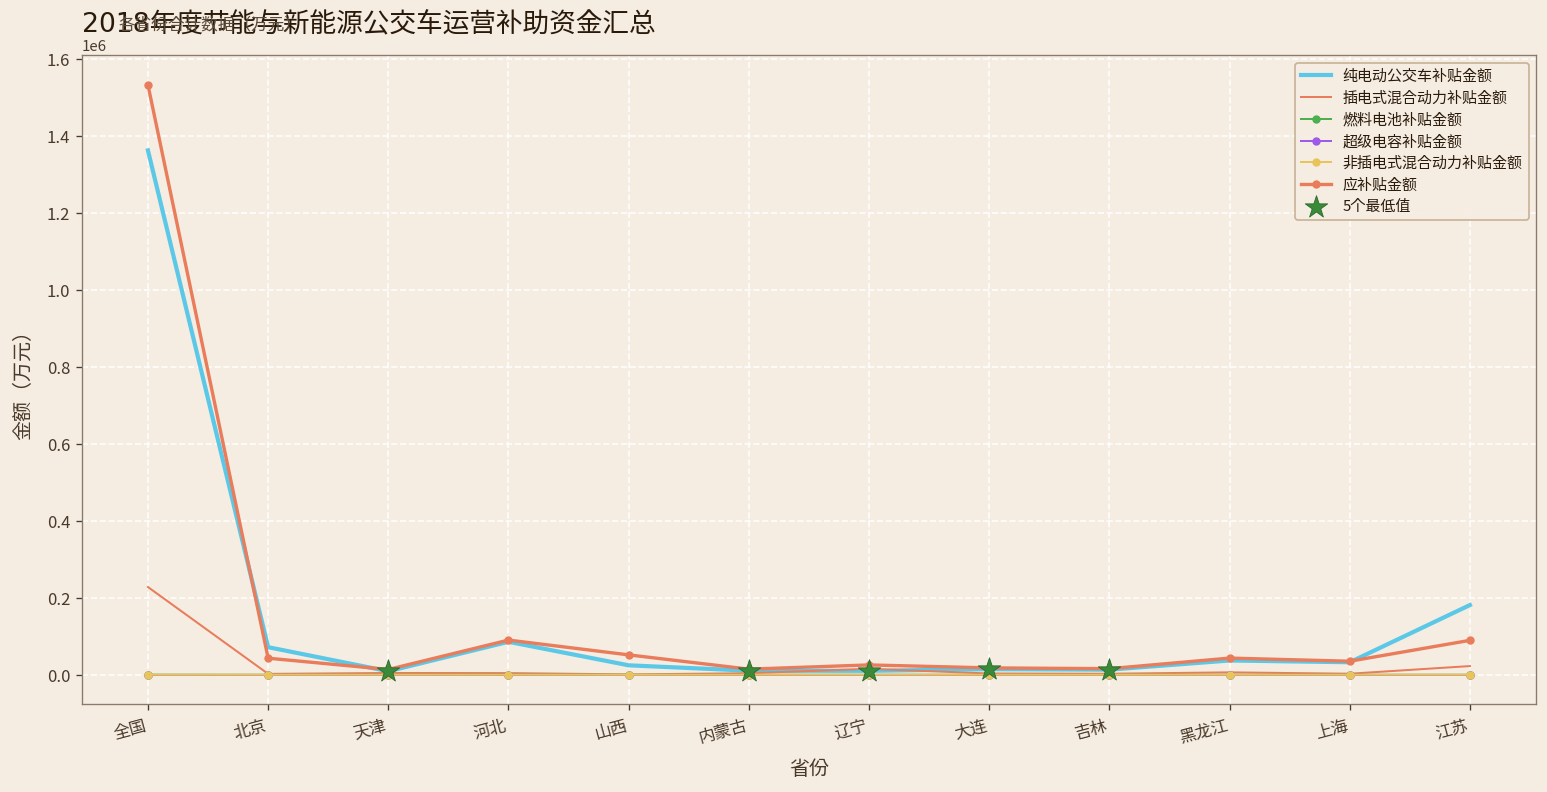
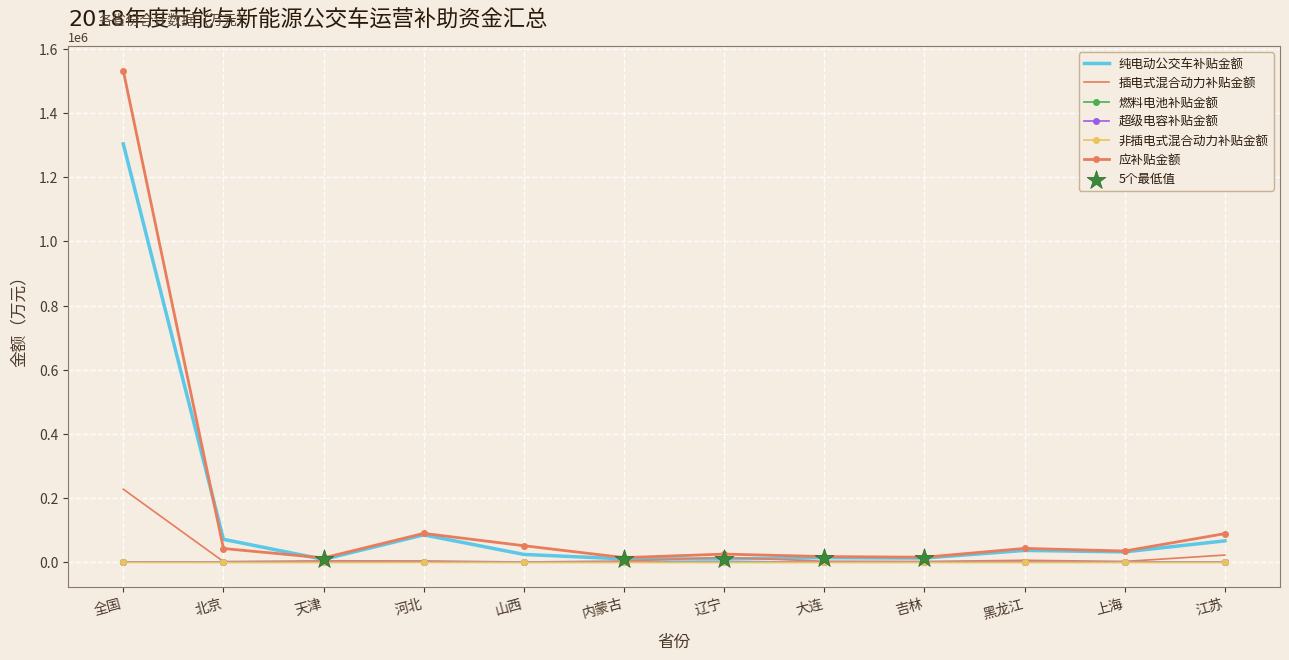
  {
    "纯电动公交车补贴金额": {
-     "全国": 1360000,
+     "全国": 1300000,
      "北京": 70000,
      "山西": 20000,
-     "江苏": 180000
+     "江苏": 70000
    },
    "非插电式混合动力补贴金额": {
      "全国": 0,
      "辽宁": 0,
      "江苏": 0
    }
  }
